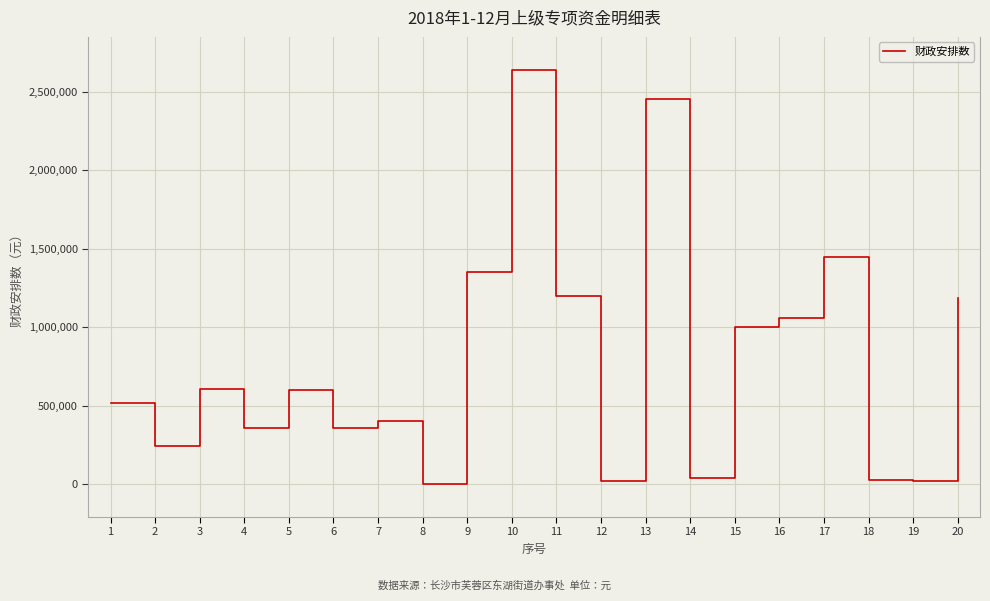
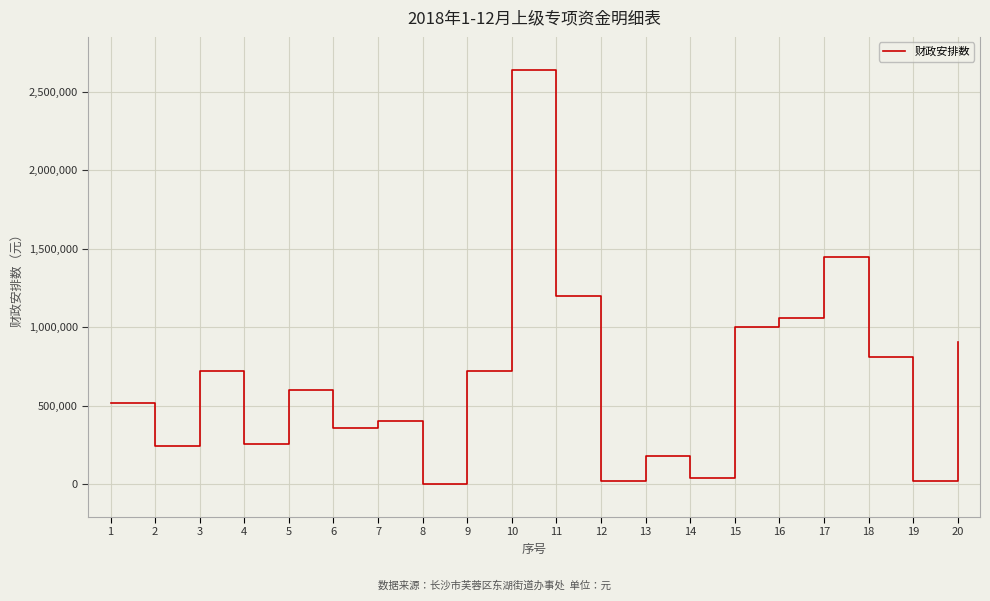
  {
    "1": "520,000",
    "2": "240,000",
-   "3": "610,000",
-   "4": "360,000",
+   "3": "720,000",
+   "4": "260,000",
    "5": "600,000",
    "6": "360,000",
    "7": "400,000",
    "8": "0",
-   "9": "1,350,000",
+   "9": "720,000",
    "10": "2,640,000",
    "11": "1,200,000",
    "12": "20,000",
-   "13": "2,450,000",
+   "13": "180,000",
    "14": "40,000",
    "15": "1,000,000",
    "16": "1,060,000",
    "17": "1,450,000",
-   "18": "20,000",
+   "18": "810,000",
    "19": "20,000",
-   "20": "1,190,000"
+   "20": "900,000"
  }
